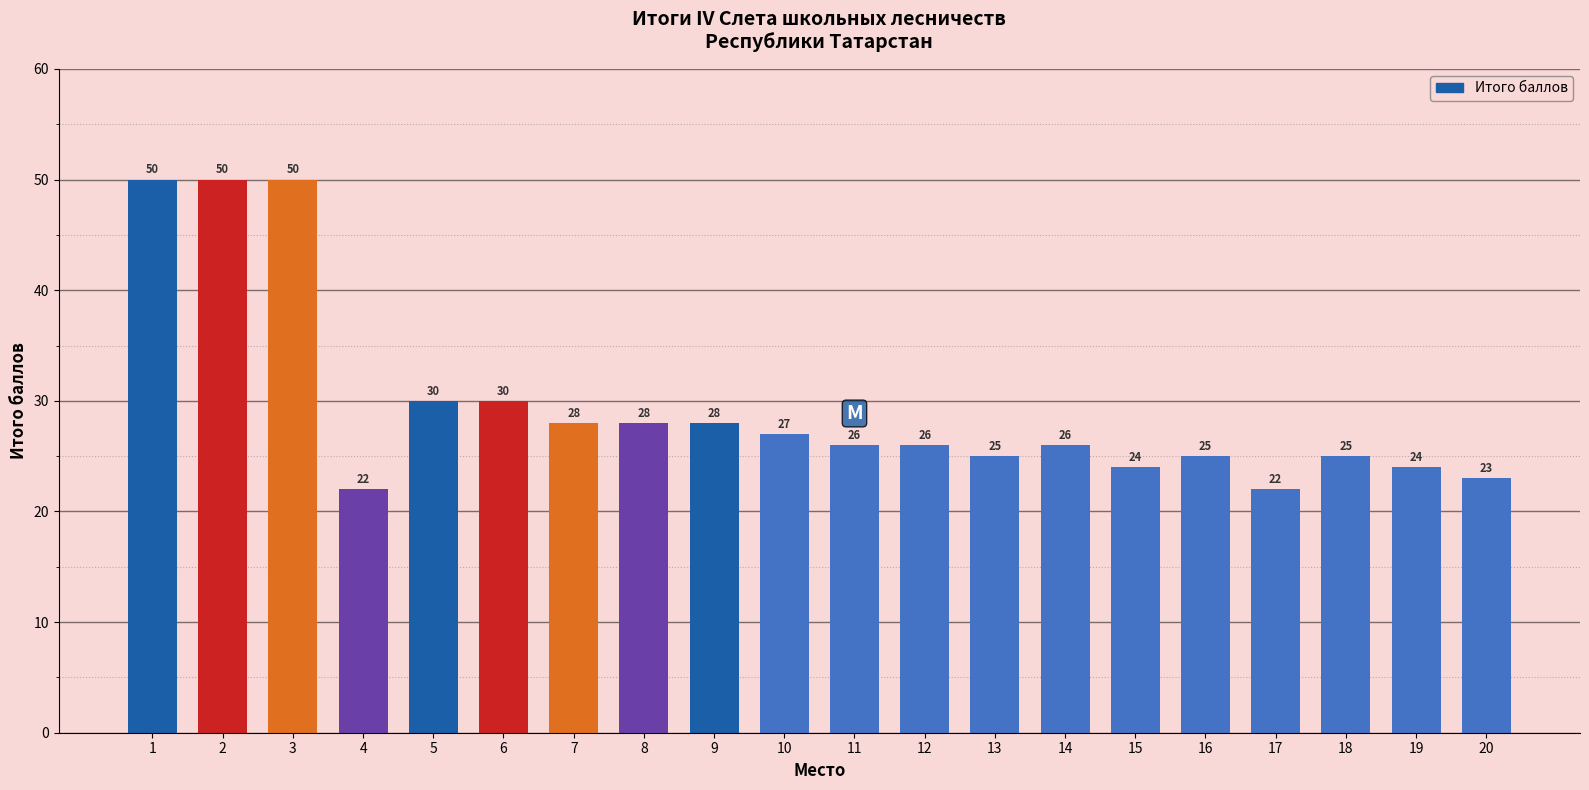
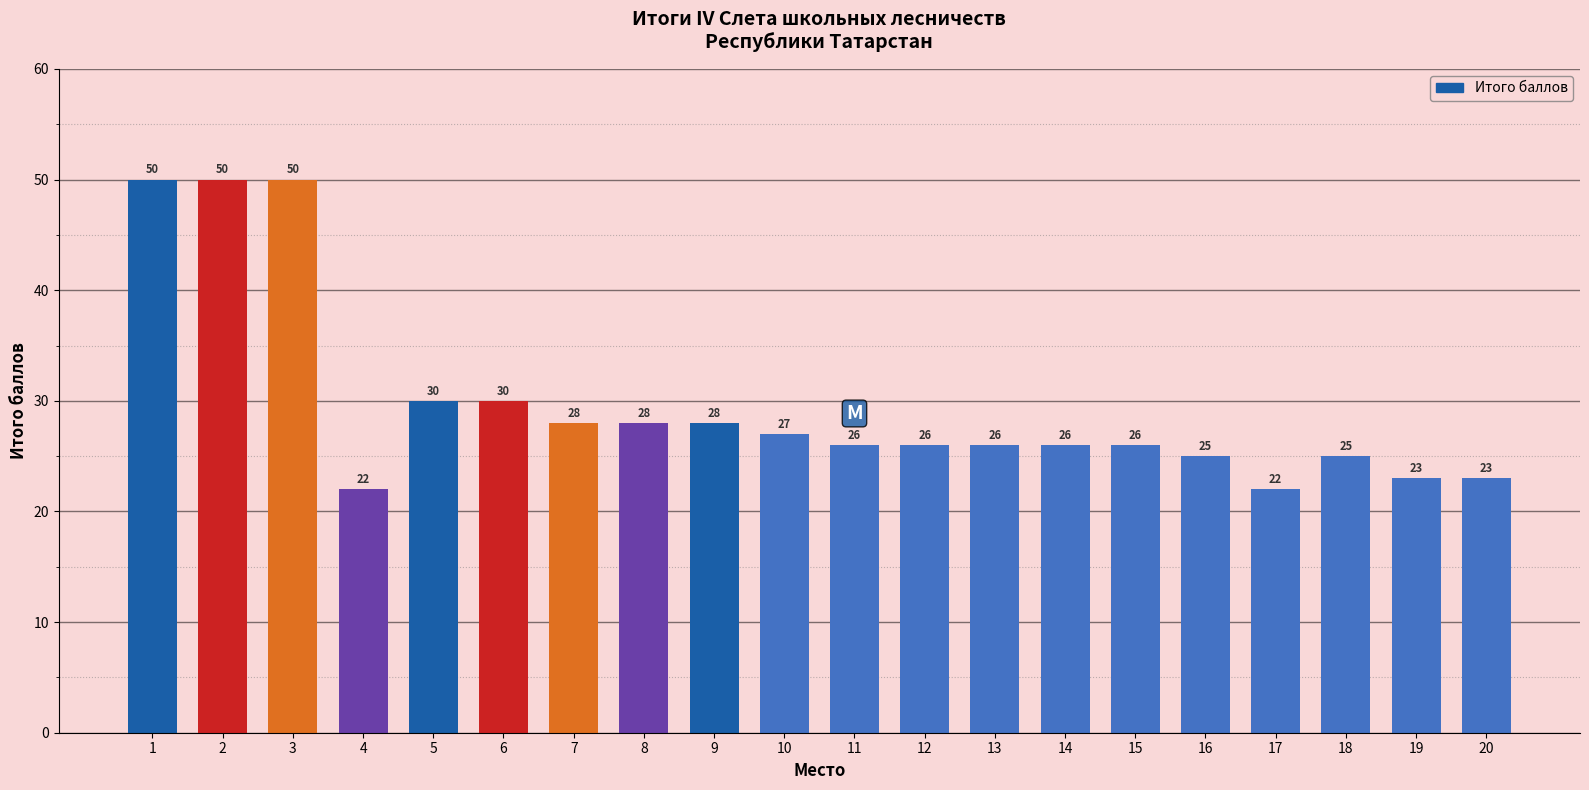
  {
    "1": 50,
    "2": 50,
    "3": 50,
    "4": 22,
    "5": 30,
    "6": 30,
    "7": 28,
    "8": 28,
    "9": 28,
    "10": 27,
    "11": 26,
    "12": 26,
-   "13": 25,
+   "13": 26,
    "14": 26,
-   "15": 24,
+   "15": 26,
    "16": 25,
    "17": 22,
    "18": 25,
-   "19": 24,
+   "19": 23,
    "20": 23
  }
